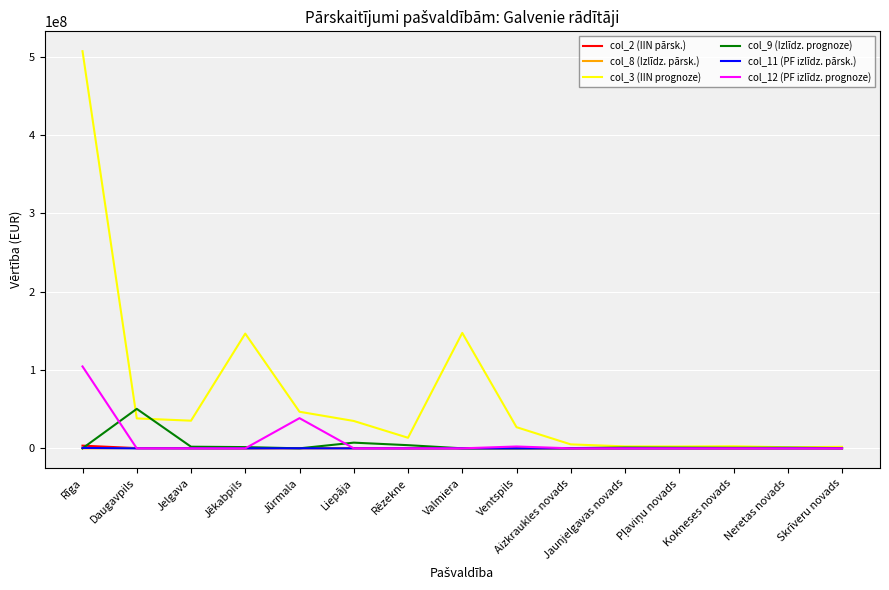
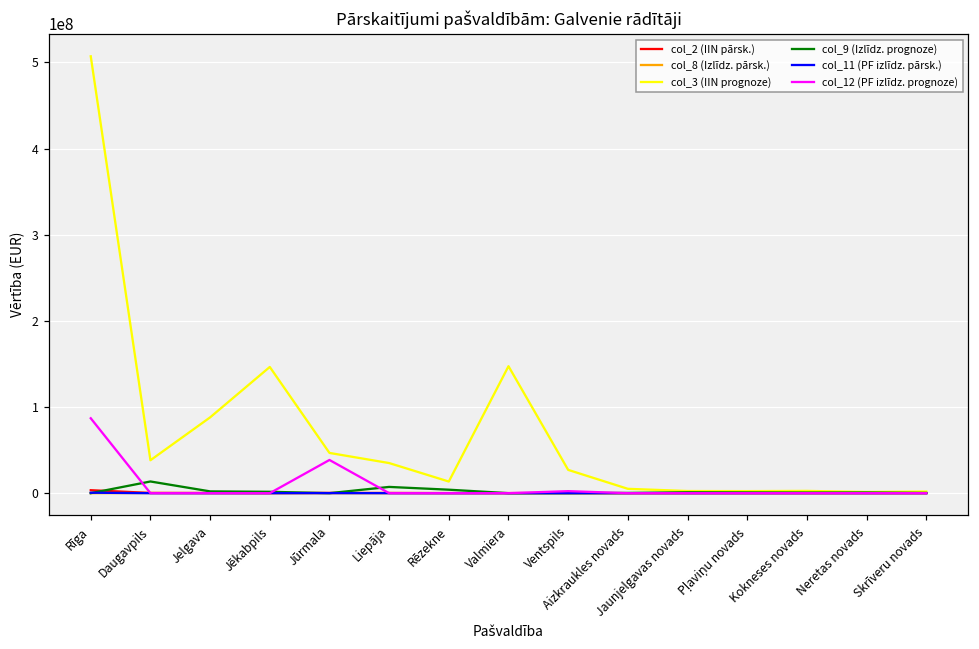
  {
    "col_3 (IIN prognoze)": {
      "Rīga": 510000000,
      "Daugavpils": 40000000,
-     "Jelgava": 40000000,
+     "Jelgava": 90000000,
      "Jēkabpils": 150000000,
      "Jūrmala": 50000000,
      "Liepāja": 30000000,
      "Rēzekne": 10000000,
      "Valmiera": 150000000,
      "Ventspils": 30000000,
      "Aizkraukles novads": 10000000
    },
    "col_9 (Izlīdz. prognoze)": {
-     "Daugavpils": 50000000,
+     "Daugavpils": 10000000,
      "Liepāja": 10000000,
      "Rēzekne": 0
    },
    "col_12 (PF izlīdz. prognoze)": {
-     "Rīga": 100000000,
+     "Rīga": 90000000,
      "Jūrmala": 40000000
    }
  }
